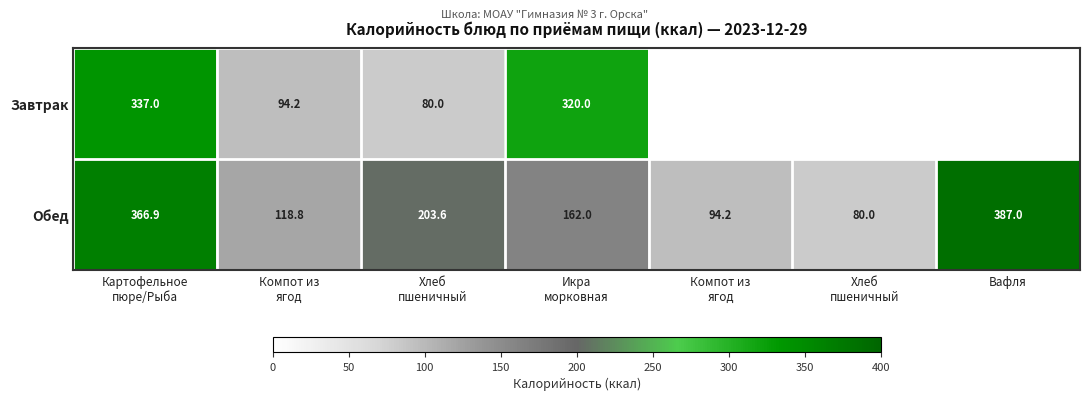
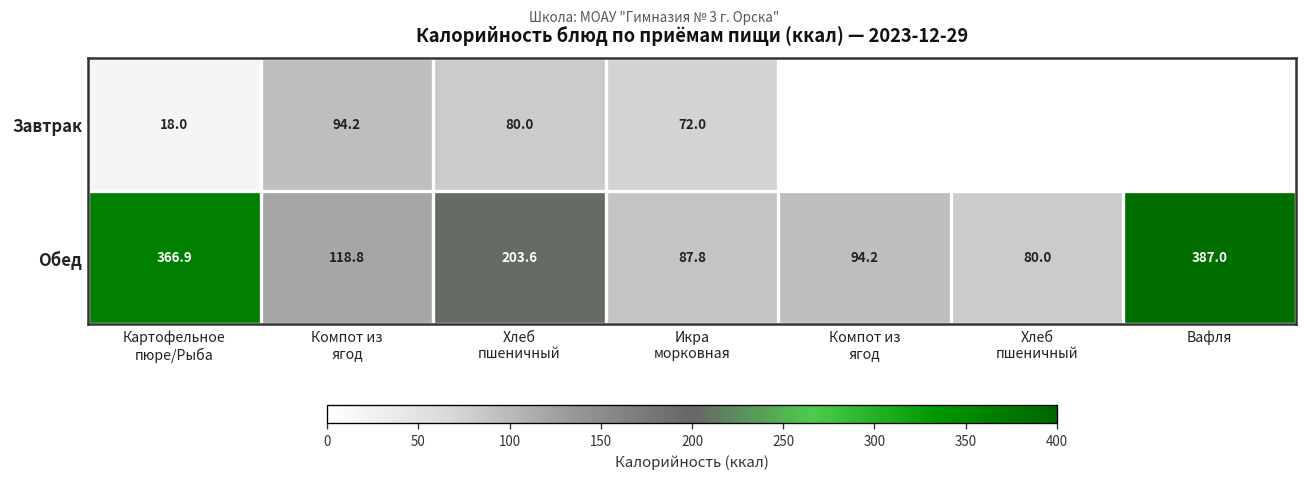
  {
    "Завтрак": {
-     "Картофельное пюре/Рыба": 337.0,
-     "Икра морковная": 320.0
+     "Картофельное пюре/Рыба": 18.0,
+     "Икра морковная": 72.0
    },
    "Обед": {
      "Картофельное пюре/Рыба": 366.9,
-     "Икра морковная": 162.0,
+     "Икра морковная": 87.8,
      "Вафля": 387.0
    }
  }
